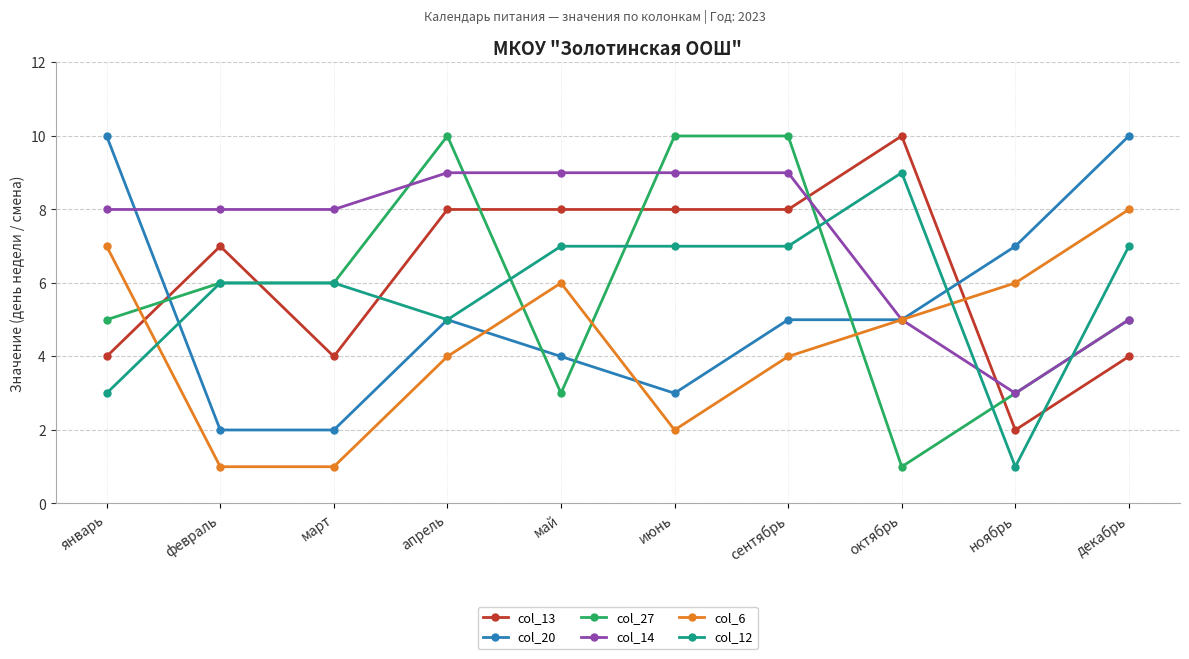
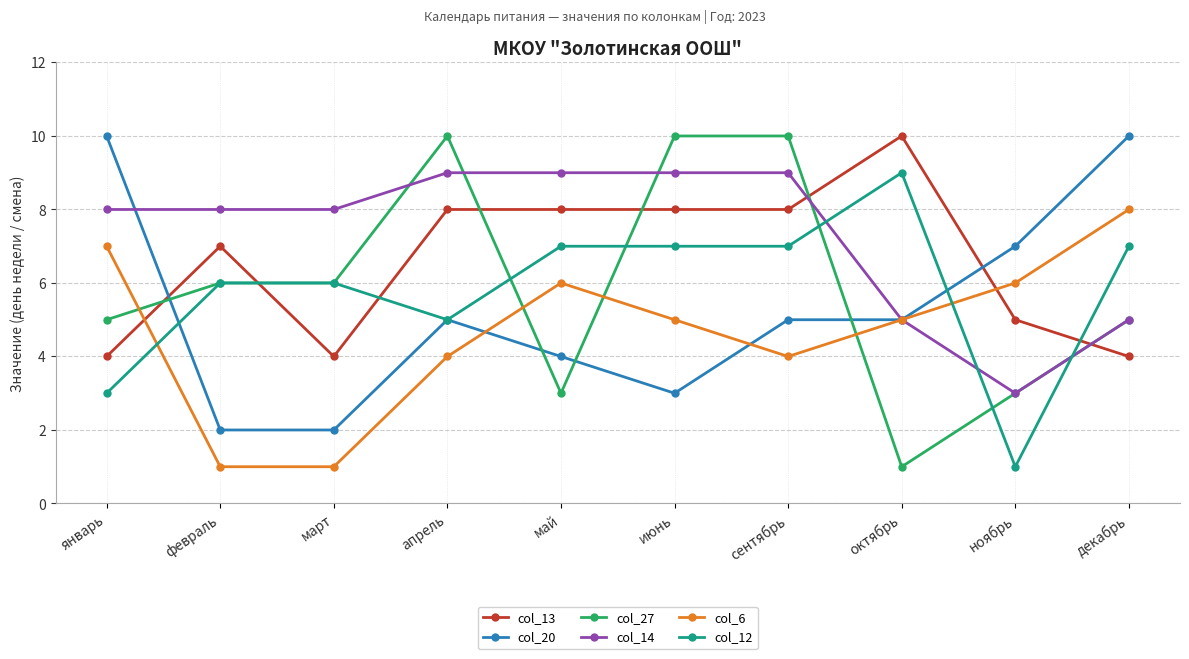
  {
    "col_13": {
      "январь": 4,
      "февраль": 7,
      "март": 4,
      "апрель": 8,
      "май": 8,
      "июнь": 8,
      "сентябрь": 8,
      "октябрь": 10,
-     "ноябрь": 2,
+     "ноябрь": 5,
      "декабрь": 4
    },
    "col_20": {
      "январь": 10,
      "февраль": 2,
      "март": 2,
      "май": 4,
      "июнь": 3,
      "сентябрь": 5,
      "ноябрь": 7,
      "декабрь": 10
    },
    "col_14": {
      "январь": 8,
      "февраль": 8,
      "март": 8,
      "апрель": 9,
      "май": 9,
      "июнь": 9,
      "сентябрь": 9
    },
    "col_6": {
      "январь": 7,
      "февраль": 1,
      "март": 1,
      "апрель": 4,
      "май": 6,
-     "июнь": 2,
+     "июнь": 5,
      "сентябрь": 4,
      "ноябрь": 6,
      "декабрь": 8
    }
  }
